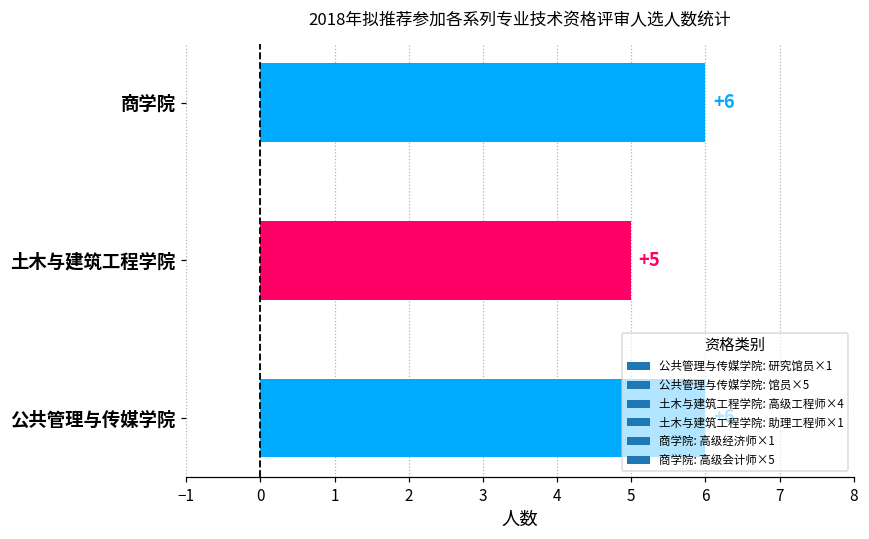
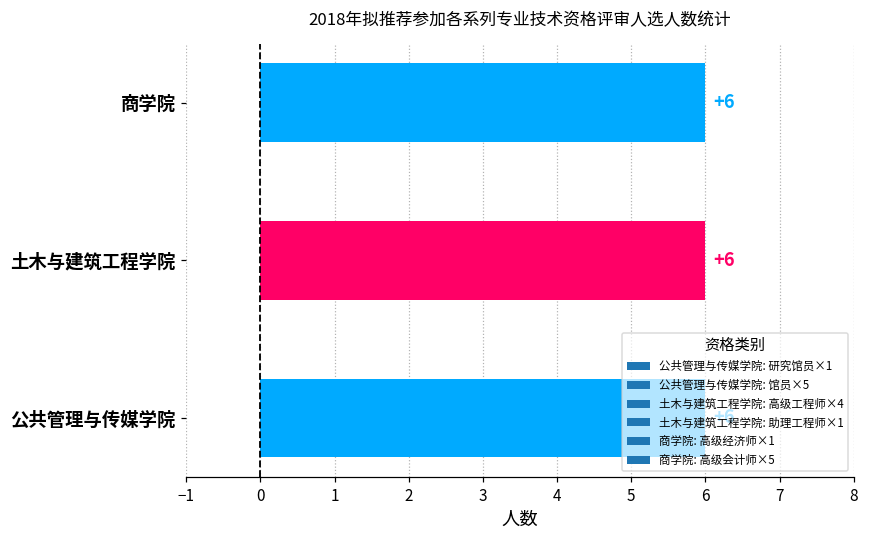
  {
    "商学院": "+6",
-   "土木与建筑工程学院": "+5"
+   "土木与建筑工程学院": "+6"
  }
